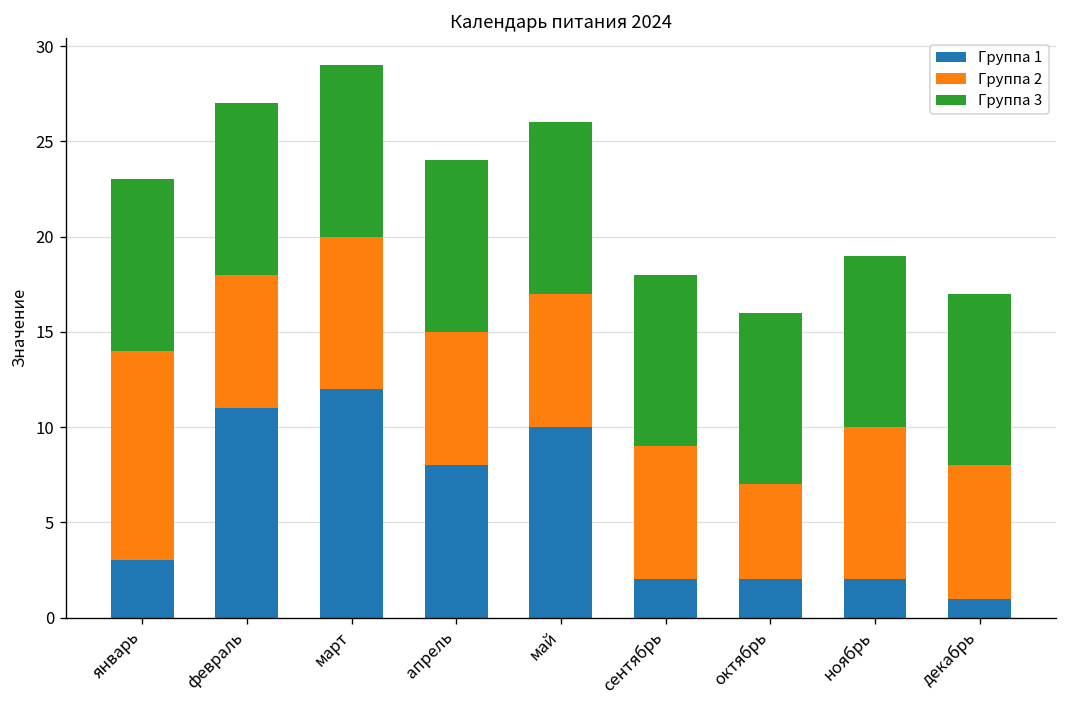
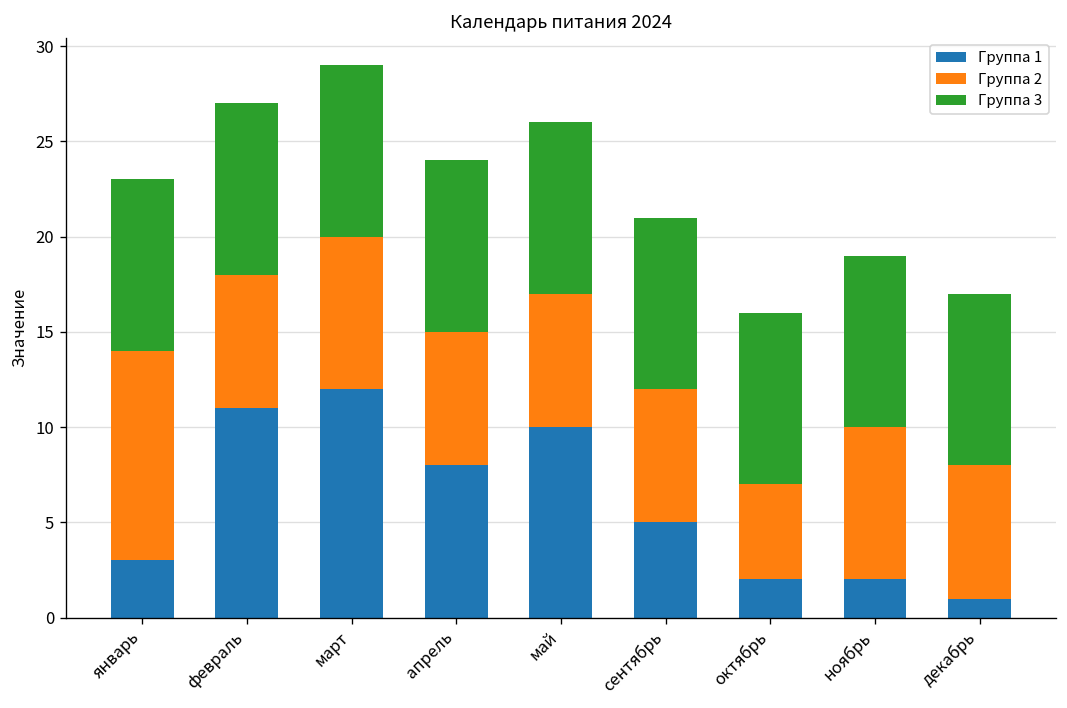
  {
    "Группа 1": {
      "январь": 3,
      "февраль": 11,
      "март": 12,
      "апрель": 8,
      "май": 10,
-     "сентябрь": 2,
+     "сентябрь": 5,
      "октябрь": 2,
      "ноябрь": 2,
      "декабрь": 1
    },
    "Группа 2": {
      "январь": 11,
      "февраль": 7,
      "март": 8,
      "апрель": 7,
      "май": 7,
      "сентябрь": 7,
      "октябрь": 5,
      "ноябрь": 8,
      "декабрь": 7
    },
    "Группа 3": {
      "январь": 9,
      "февраль": 9,
      "март": 9,
      "апрель": 9,
      "май": 9,
      "сентябрь": 9,
      "октябрь": 9,
      "ноябрь": 9,
      "декабрь": 9
    }
  }
